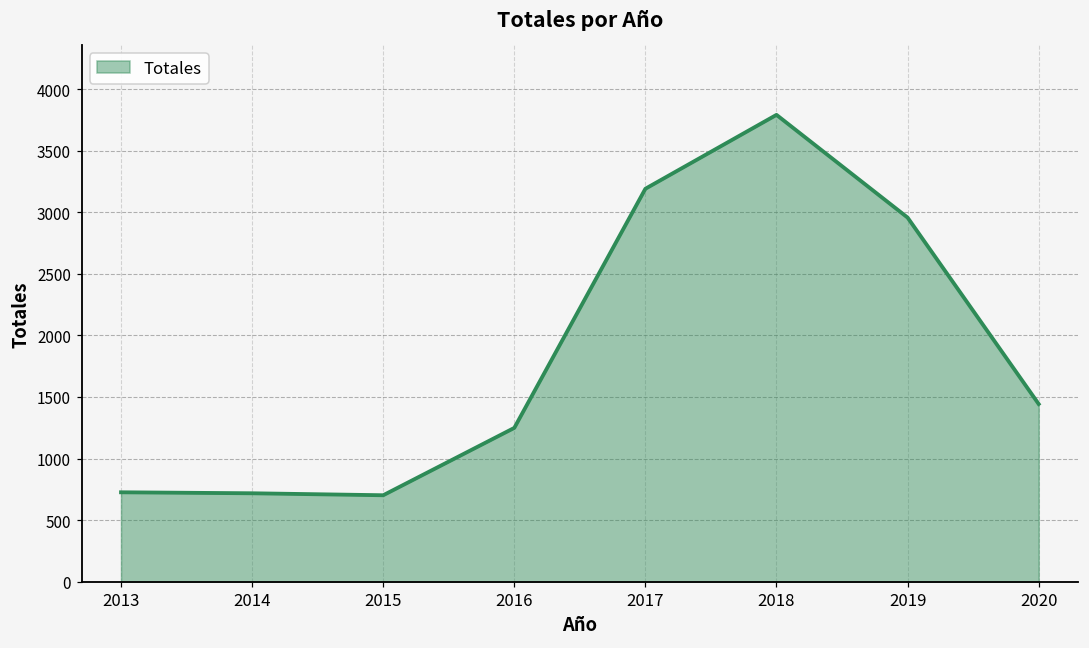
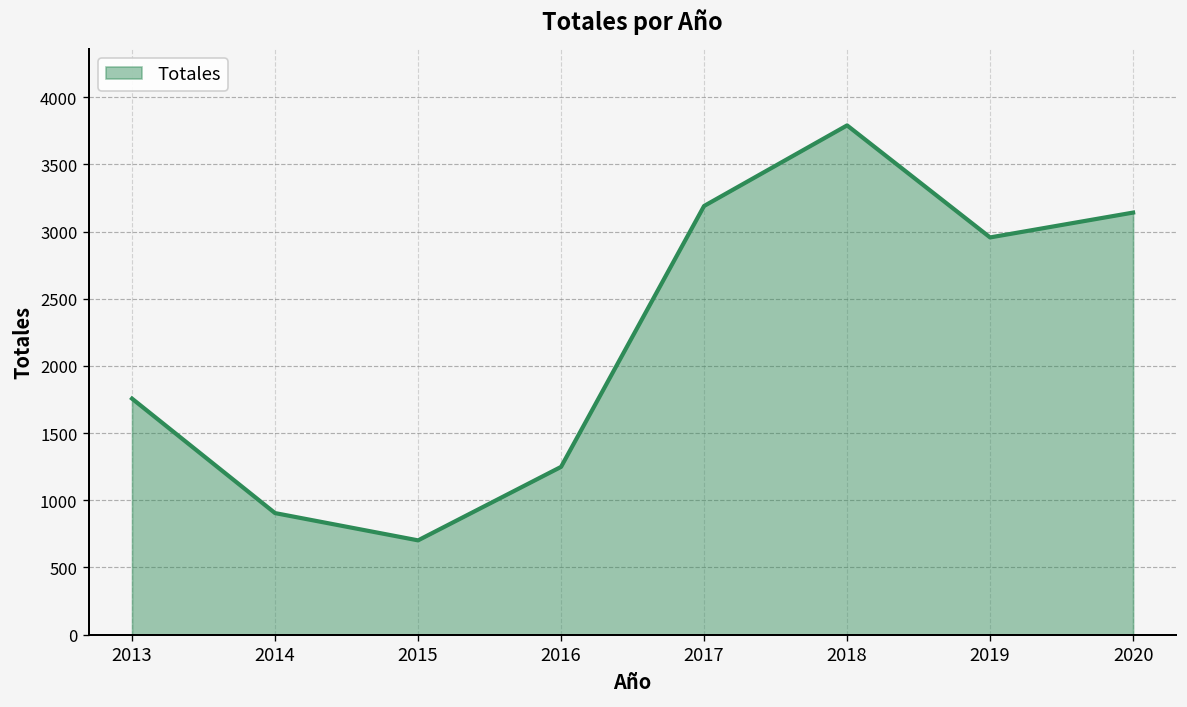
  {
-   "2013": 730,
-   "2014": 720,
+   "2013": 1760,
+   "2014": 910,
    "2015": 700,
    "2016": 1250,
    "2017": 3190,
    "2018": 3790,
    "2019": 2960,
-   "2020": 1440
+   "2020": 3140
  }
